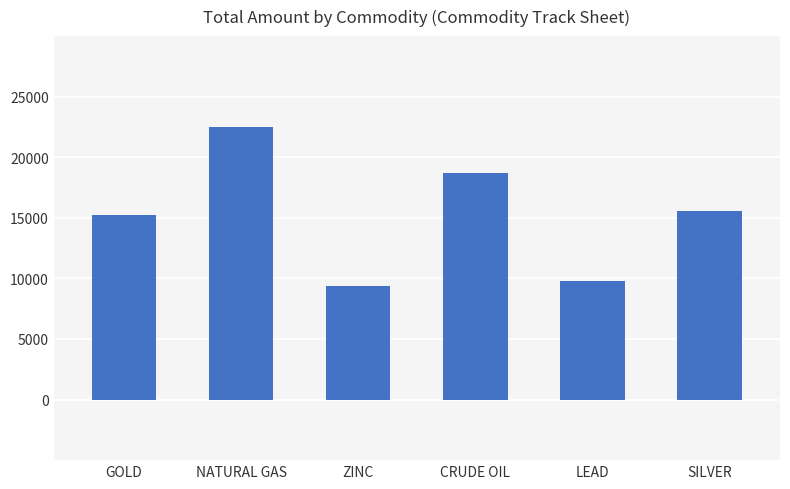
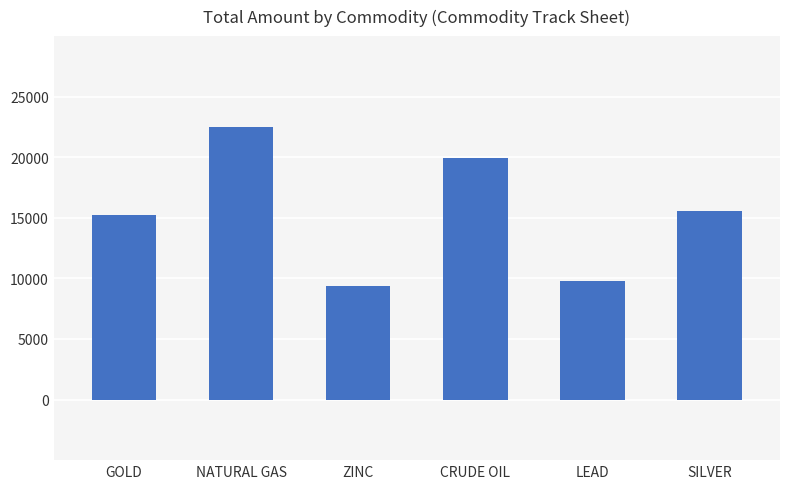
  {
    "GOLD": 15200,
    "NATURAL GAS": 22500,
    "ZINC": 9300,
-   "CRUDE OIL": 18700,
+   "CRUDE OIL": 19900,
    "LEAD": 9800,
    "SILVER": 15600
  }
